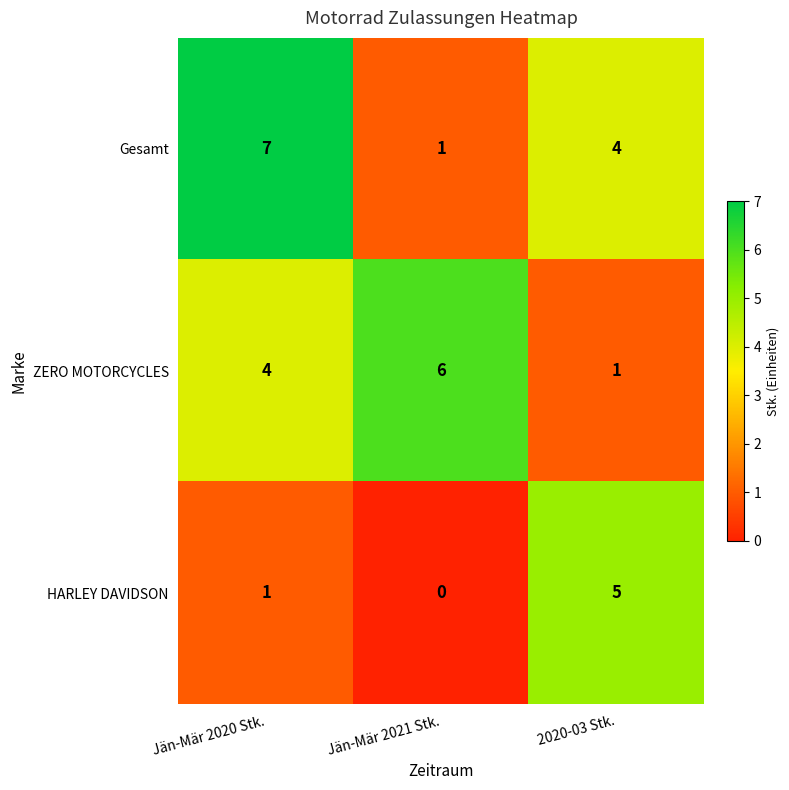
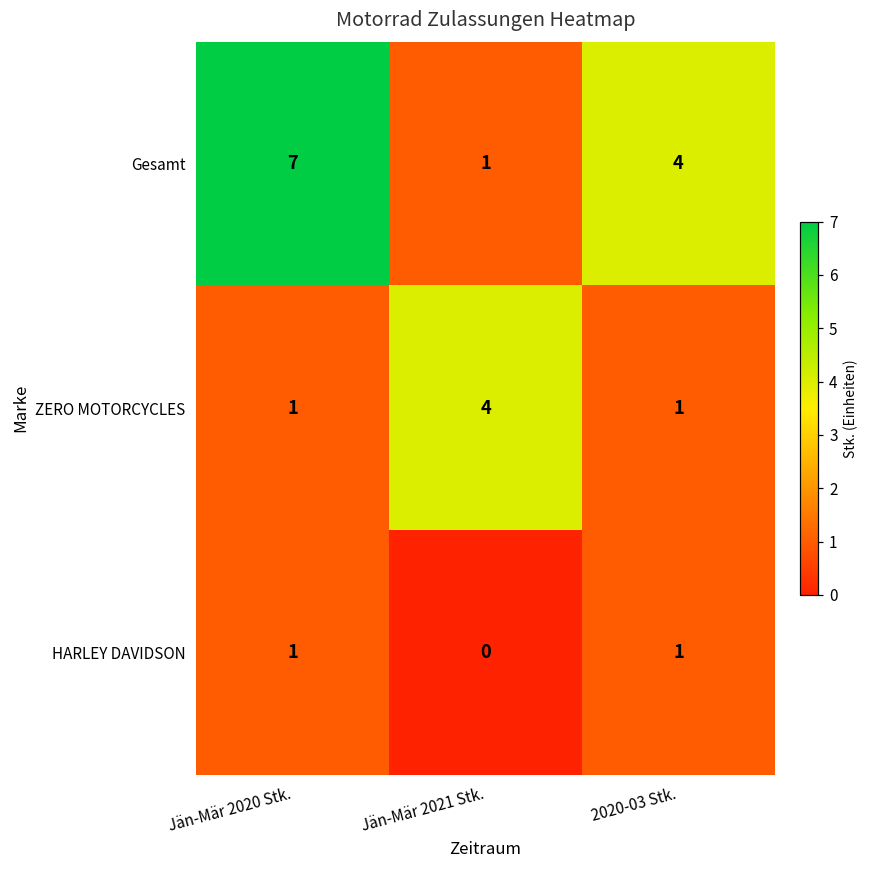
  {
    "Gesamt": {
      "Jän-Mär 2020 Stk.": 7,
      "Jän-Mär 2021 Stk.": 1,
      "2020-03 Stk.": 4
    },
    "ZERO MOTORCYCLES": {
-     "Jän-Mär 2020 Stk.": 4,
-     "Jän-Mär 2021 Stk.": 6,
+     "Jän-Mär 2020 Stk.": 1,
+     "Jän-Mär 2021 Stk.": 4,
      "2020-03 Stk.": 1
    },
    "HARLEY DAVIDSON": {
      "Jän-Mär 2020 Stk.": 1,
      "Jän-Mär 2021 Stk.": 0,
-     "2020-03 Stk.": 5
+     "2020-03 Stk.": 1
    }
  }
